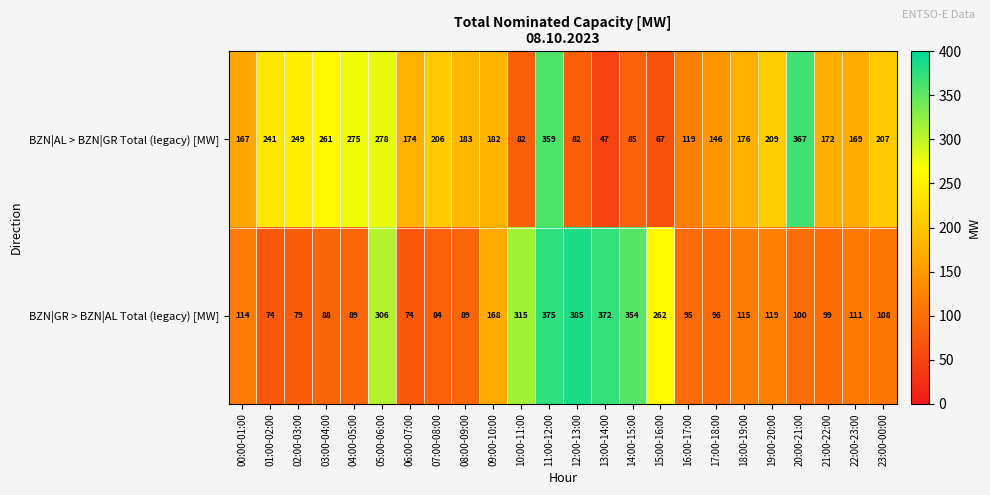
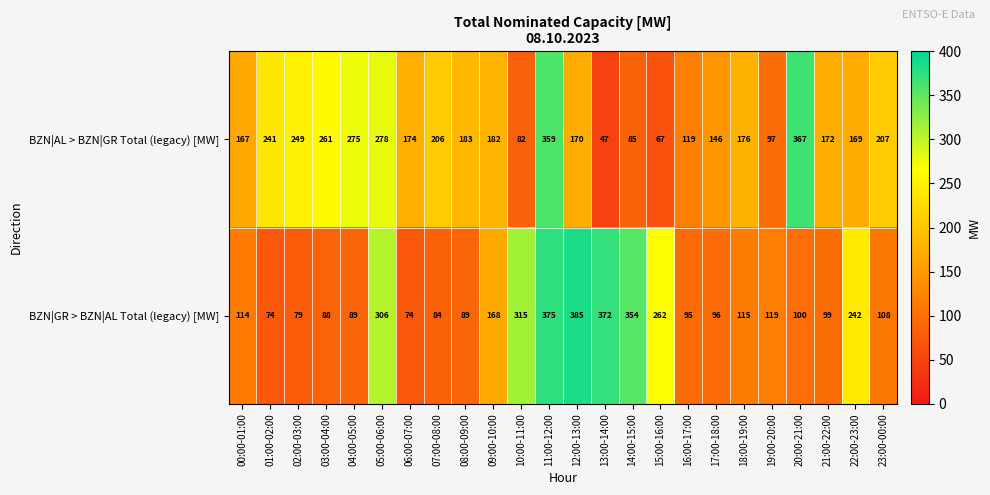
  {
    "BZN|AL > BZN|GR Total (legacy) [MW]": {
      "00:00-01:00": 167,
      "01:00-02:00": 241,
      "02:00-03:00": 249,
      "03:00-04:00": 261,
      "04:00-05:00": 275,
      "05:00-06:00": 278,
      "06:00-07:00": 174,
      "07:00-08:00": 206,
      "08:00-09:00": 183,
      "09:00-10:00": 182,
      "10:00-11:00": 82,
      "11:00-12:00": 359,
-     "12:00-13:00": 82,
+     "12:00-13:00": 170,
      "13:00-14:00": 47,
      "14:00-15:00": 85,
      "15:00-16:00": 67,
      "16:00-17:00": 119,
      "17:00-18:00": 146,
      "18:00-19:00": 176,
-     "19:00-20:00": 209,
+     "19:00-20:00": 97,
      "20:00-21:00": 367,
      "21:00-22:00": 172,
      "22:00-23:00": 169,
      "23:00-00:00": 207
    },
    "BZN|GR > BZN|AL Total (legacy) [MW]": {
      "00:00-01:00": 114,
      "01:00-02:00": 74,
      "02:00-03:00": 79,
      "03:00-04:00": 88,
      "04:00-05:00": 89,
      "05:00-06:00": 306,
      "06:00-07:00": 74,
      "07:00-08:00": 84,
      "08:00-09:00": 89,
      "09:00-10:00": 168,
      "10:00-11:00": 315,
      "11:00-12:00": 375,
      "12:00-13:00": 385,
      "13:00-14:00": 372,
      "14:00-15:00": 354,
      "15:00-16:00": 262,
      "16:00-17:00": 95,
      "17:00-18:00": 96,
      "18:00-19:00": 115,
      "19:00-20:00": 119,
      "20:00-21:00": 100,
      "21:00-22:00": 99,
-     "22:00-23:00": 111,
+     "22:00-23:00": 242,
      "23:00-00:00": 108
    }
  }
